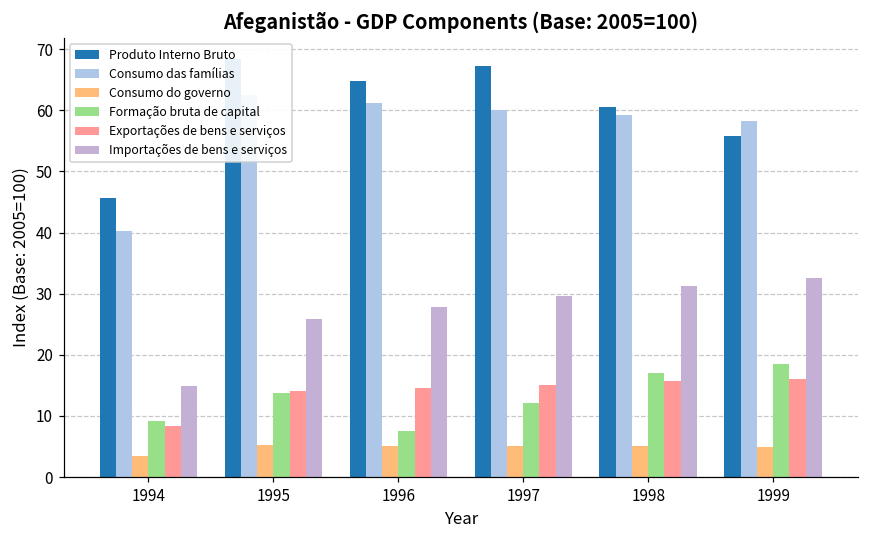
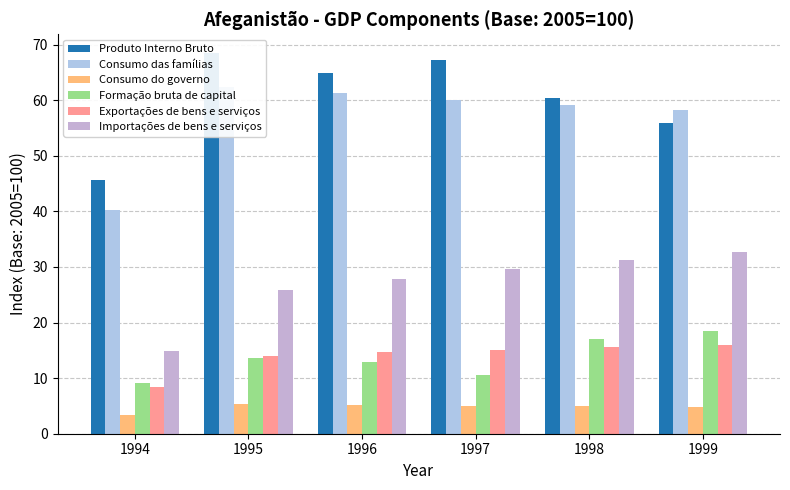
  {
    "Produto Interno Bruto": {
      "1994": 46,
      "1996": 65,
      "1997": 67,
      "1998": 60,
      "1999": 56
    },
    "Formação bruta de capital": {
      "1994": 9,
      "1995": 14,
-     "1996": 8,
-     "1997": 12,
+     "1996": 13,
+     "1997": 11,
      "1998": 17,
      "1999": 18
    }
  }
